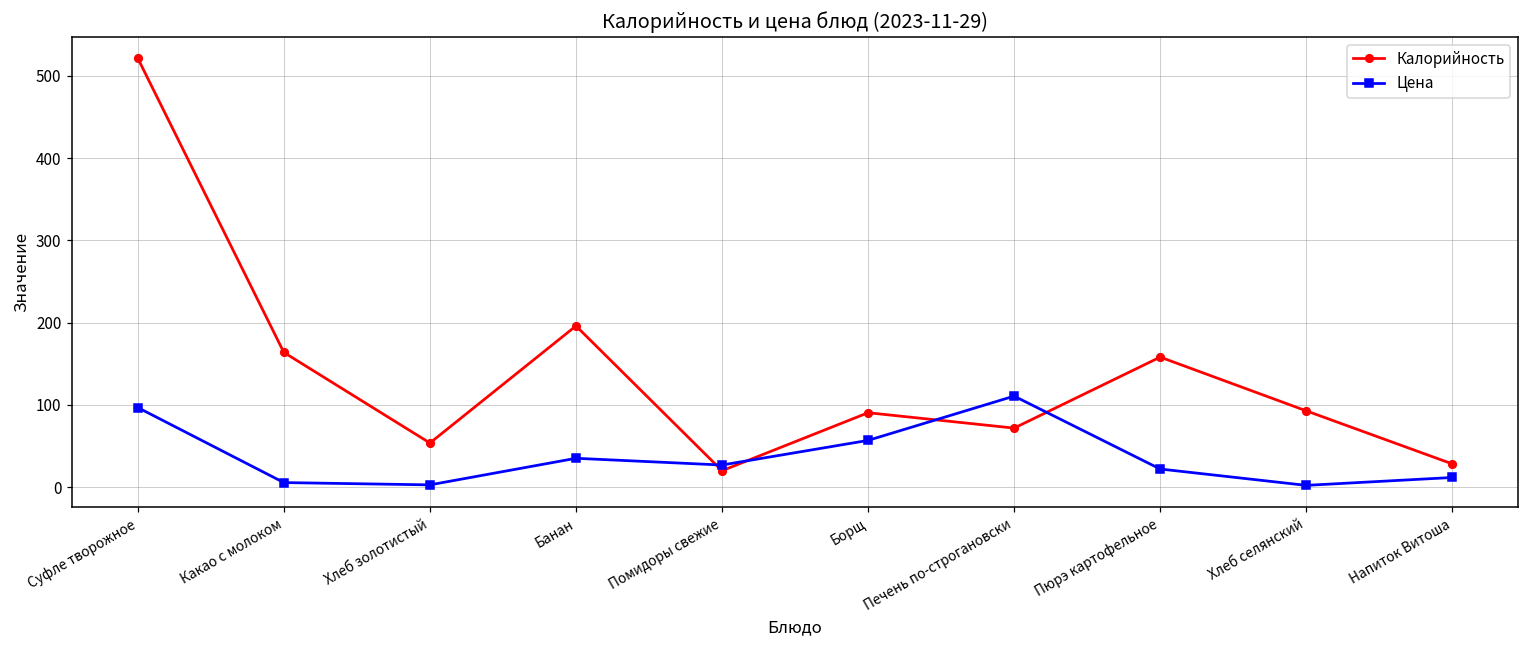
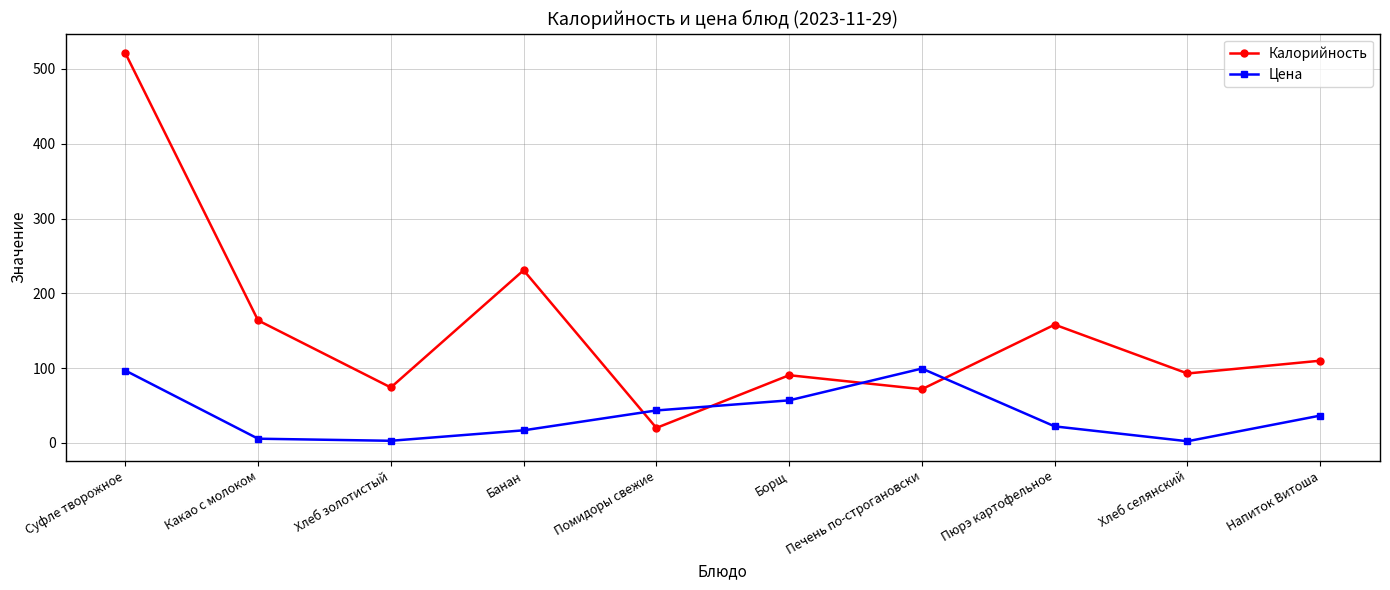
  {
    "Калорийность": {
      "Суфле творожное": 520,
      "Какао с молоком": 160,
-     "Хлеб золотистый": 50,
-     "Банан": 200,
+     "Хлеб золотистый": 70,
+     "Банан": 230,
      "Помидоры свежие": 20,
      "Борщ": 90,
      "Печень по-строгановски": 70,
      "Пюрэ картофельное": 160,
      "Хлеб селянский": 90,
-     "Напиток Витоша": 30
+     "Напиток Витоша": 110
    },
    "Цена": {
      "Суфле творожное": 100,
      "Какао с молоком": 10,
      "Хлеб золотистый": 0,
-     "Банан": 40,
-     "Помидоры свежие": 30,
+     "Банан": 20,
+     "Помидоры свежие": 40,
      "Борщ": 60,
-     "Печень по-строгановски": 110,
+     "Печень по-строгановски": 100,
      "Пюрэ картофельное": 20,
      "Хлеб селянский": 0,
-     "Напиток Витоша": 10
+     "Напиток Витоша": 40
    }
  }
